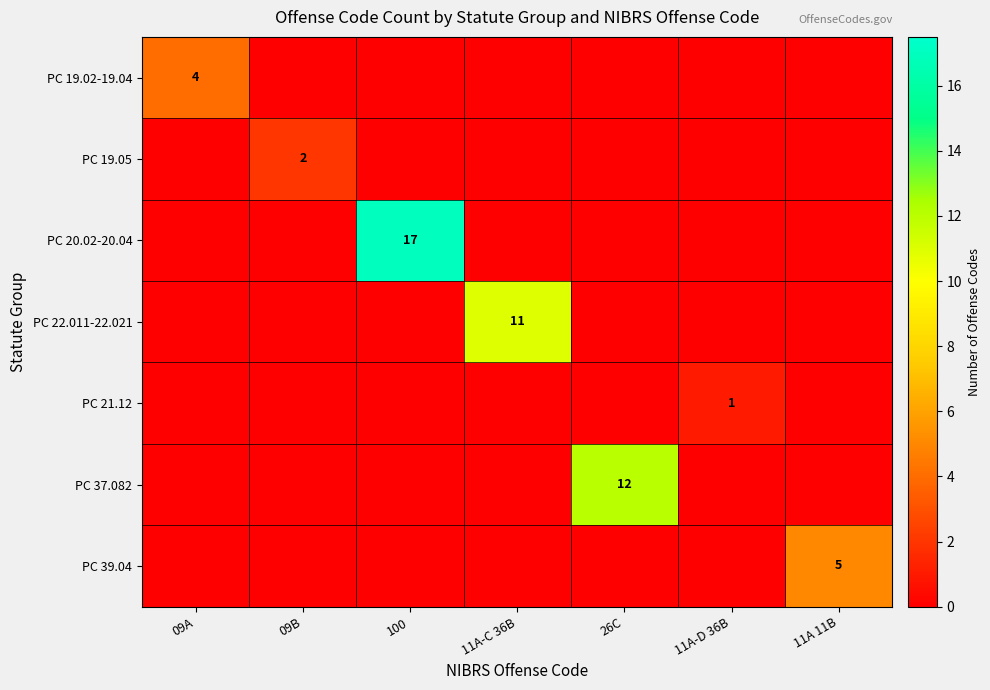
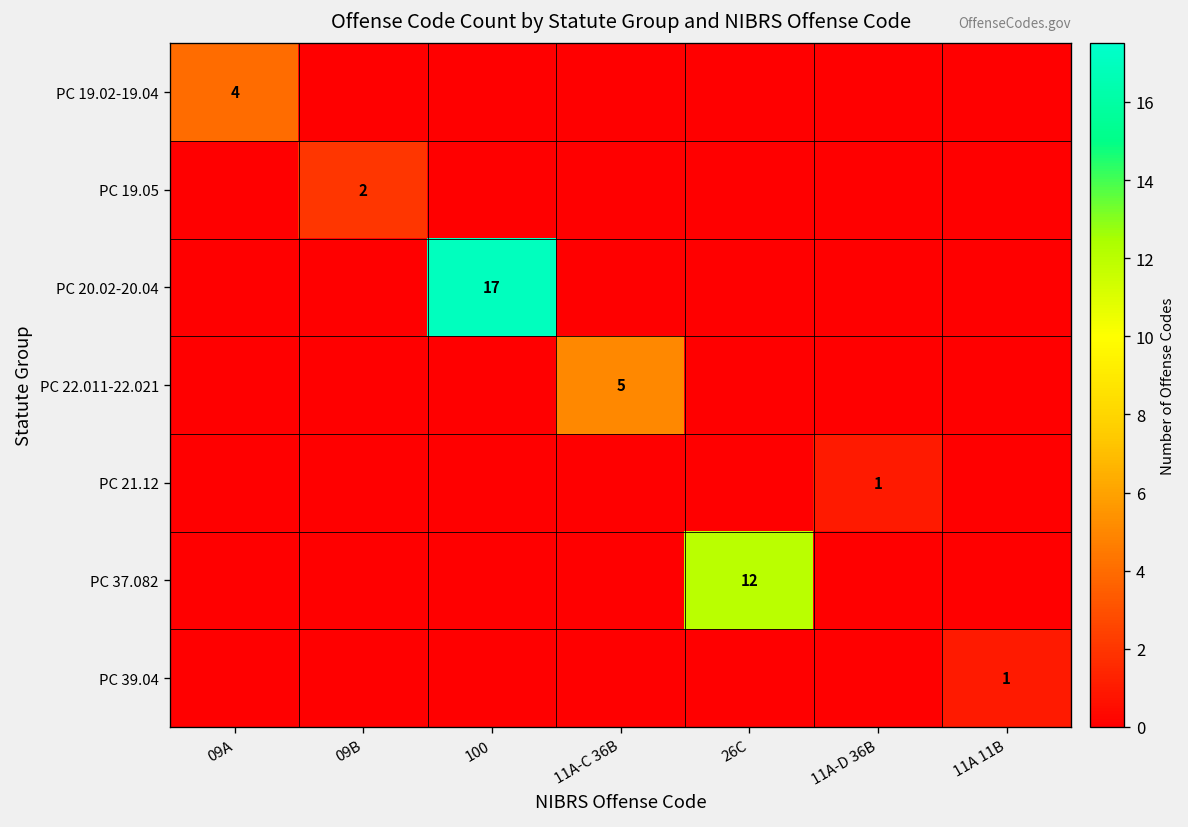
  {
    "PC 19.02-19.04": {
      "09A": 4
    },
    "PC 19.05": {
      "09B": 2
    },
    "PC 20.02-20.04": {
      "100": 17
    },
    "PC 22.011-22.021": {
-     "11A-C 36B": 11
+     "11A-C 36B": 5
    },
    "PC 21.12": {
      "11A-D 36B": 1
    },
    "PC 37.082": {
      "26C": 12
    },
    "PC 39.04": {
-     "11A 11B": 5
+     "11A 11B": 1
    }
  }
